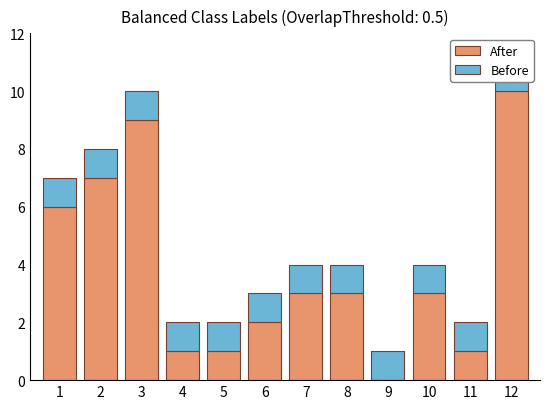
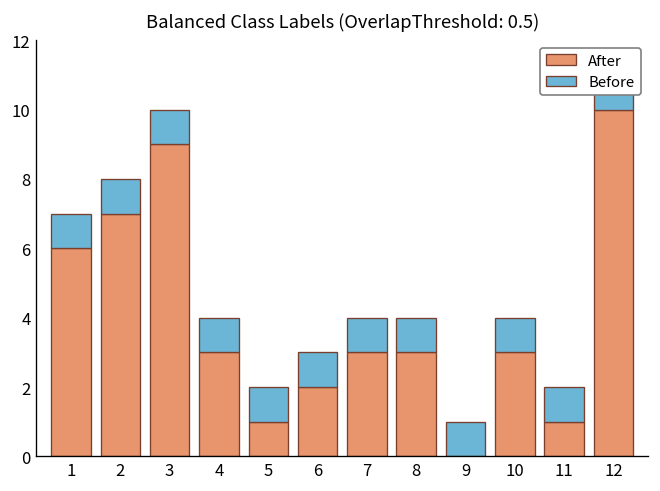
  {
    "After": {
      "1": 6,
      "2": 7,
      "3": 9,
-     "4": 1,
+     "4": 3,
      "5": 1,
      "6": 2,
      "7": 3,
      "8": 3,
      "9": 0,
      "10": 3,
      "11": 1,
      "12": 10
    },
    "Before": {
      "1": 1,
      "2": 1,
      "3": 1,
      "4": 1,
      "5": 1,
      "6": 1,
      "7": 1,
      "8": 1,
      "9": 1,
      "10": 1,
      "11": 1
    }
  }
